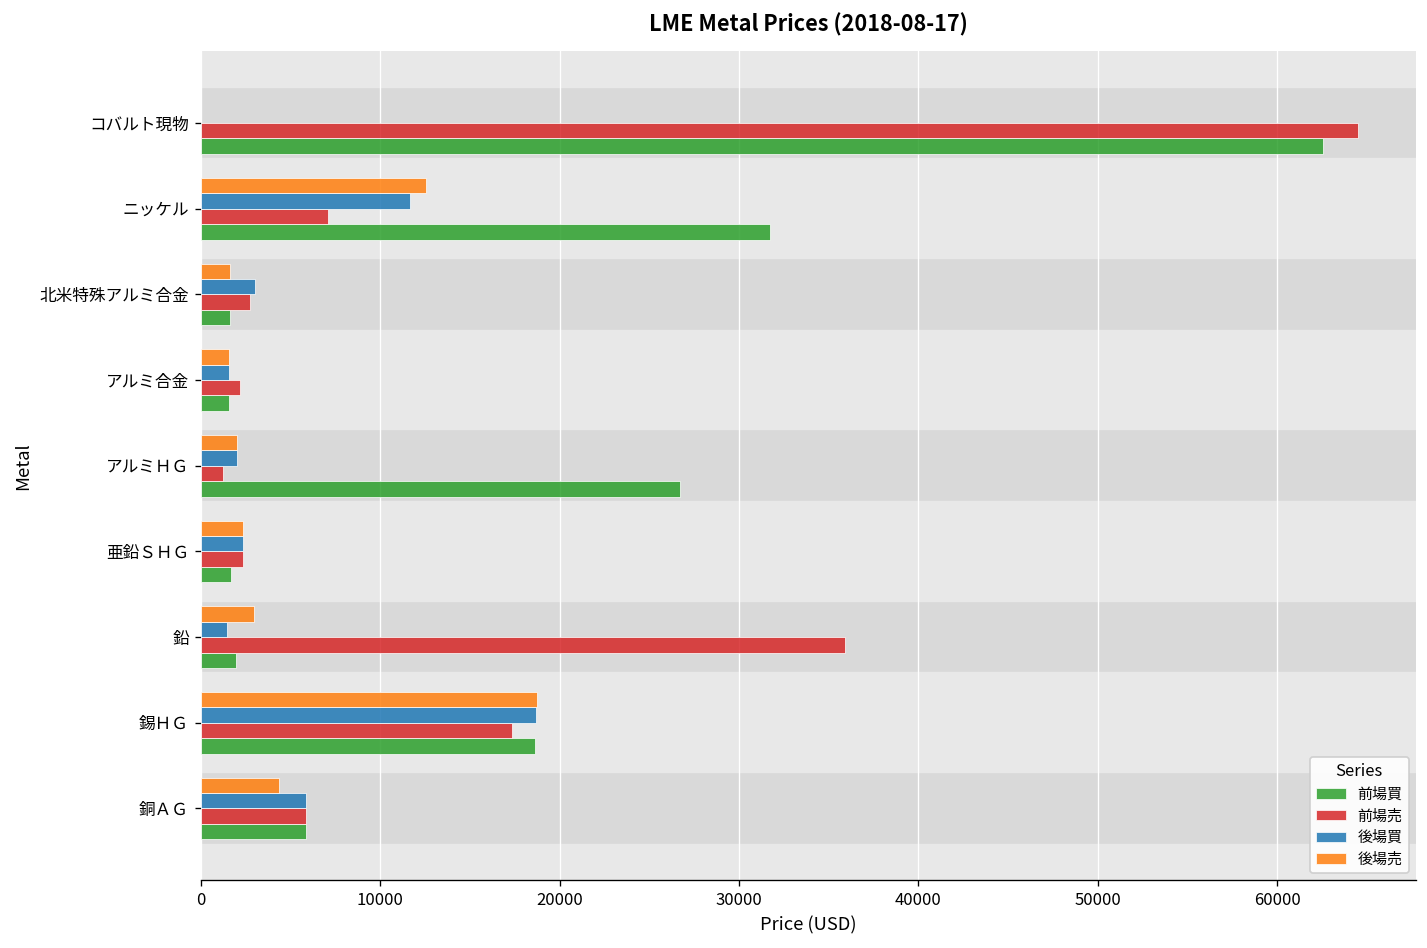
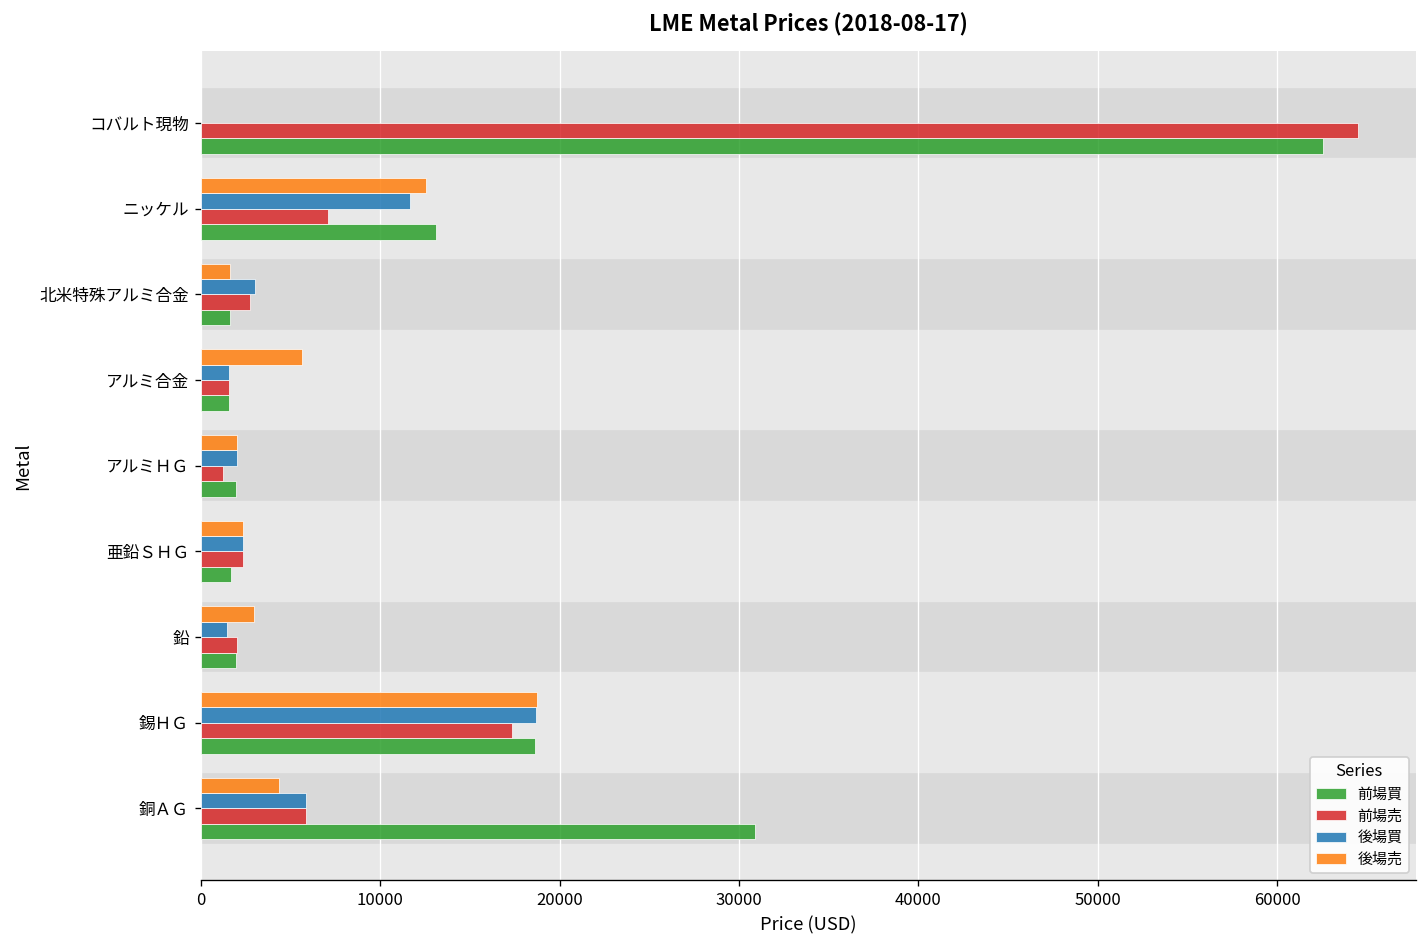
  {
    "前場買": {
      "コバルト現物": 62600,
-     "ニッケル": 31700,
+     "ニッケル": 13100,
      "北米特殊アルミ合金": 1600,
      "アルミ合金": 1600,
-     "アルミＨＧ": 26700,
+     "アルミＨＧ": 2000,
      "亜鉛ＳＨＧ": 1700,
      "鉛": 2000,
      "錫ＨＧ": 18700,
-     "銅ＡＧ": 5900
+     "銅ＡＧ": 30900
    },
    "前場売": {
      "コバルト現物": 64500,
      "ニッケル": 7100,
      "北米特殊アルミ合金": 2800,
-     "アルミ合金": 2200,
+     "アルミ合金": 1600,
      "アルミＨＧ": 1200,
      "亜鉛ＳＨＧ": 2300,
-     "鉛": 35900,
+     "鉛": 2000,
      "錫ＨＧ": 17400,
      "銅ＡＧ": 5900
    },
    "後場買": {
      "コバルト現物": 0,
      "ニッケル": 11700,
      "北米特殊アルミ合金": 3000,
      "アルミ合金": 1600,
      "アルミＨＧ": 2000,
      "亜鉛ＳＨＧ": 2400,
      "鉛": 1500,
      "錫ＨＧ": 18700,
      "銅ＡＧ": 5900
    },
    "後場売": {
      "コバルト現物": 0,
      "ニッケル": 12600,
      "北米特殊アルミ合金": 1600,
-     "アルミ合金": 1600,
+     "アルミ合金": 5600,
      "アルミＨＧ": 2000,
      "亜鉛ＳＨＧ": 2400,
      "鉛": 3000,
      "錫ＨＧ": 18700,
      "銅ＡＧ": 4400
    }
  }
